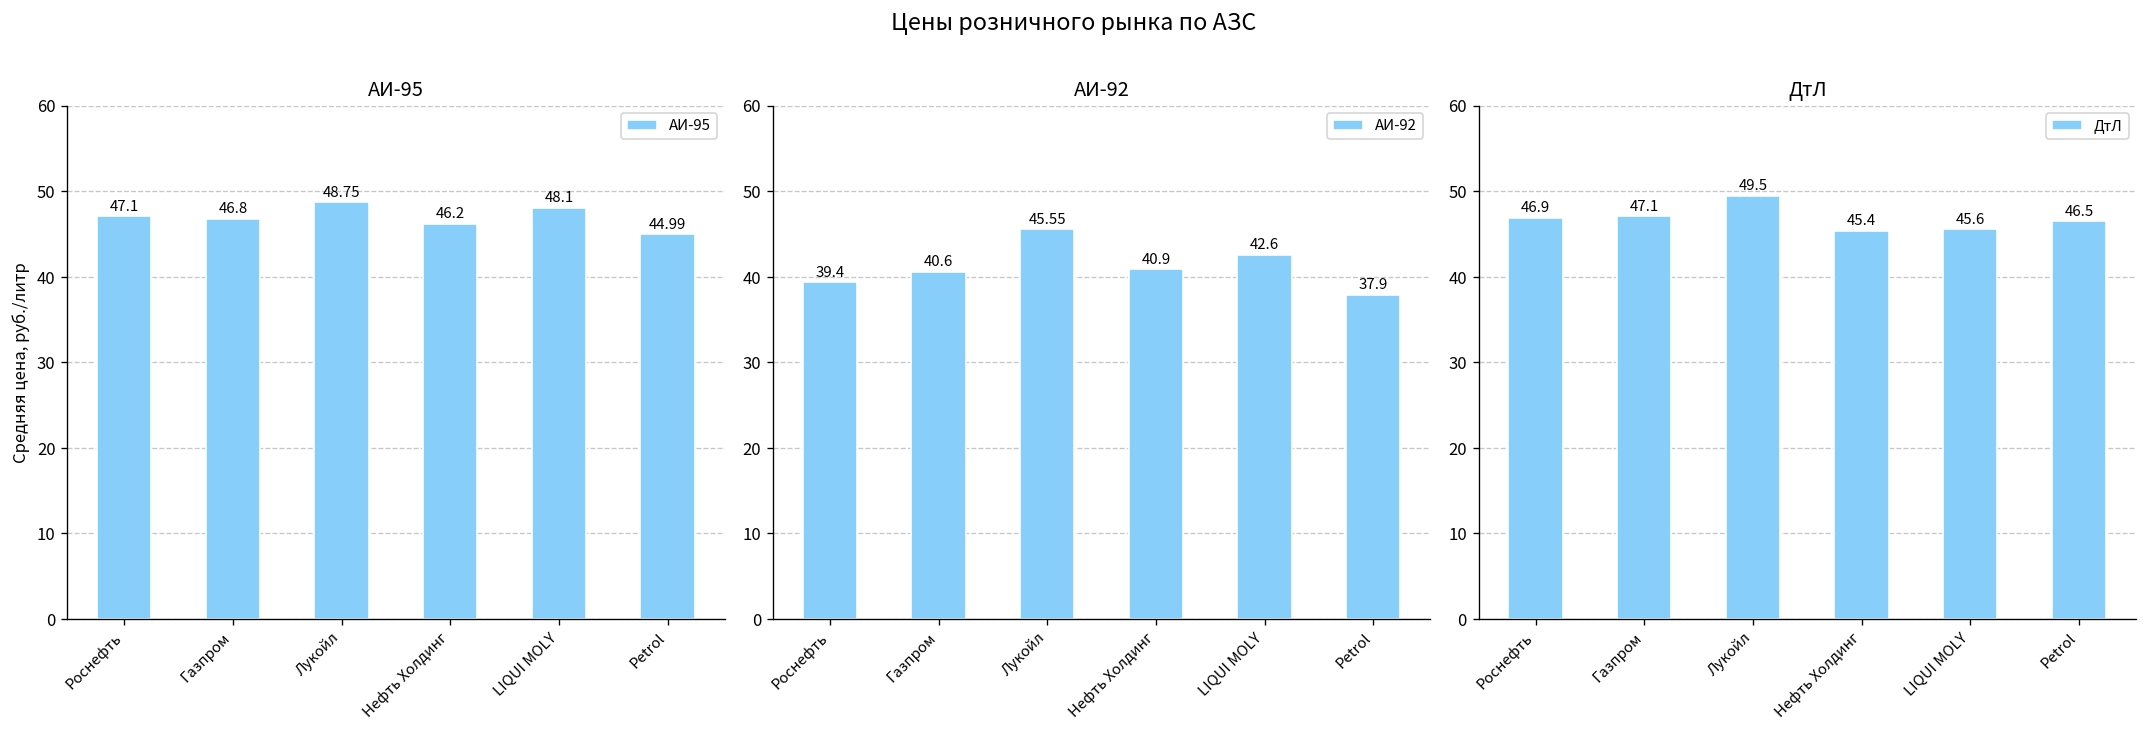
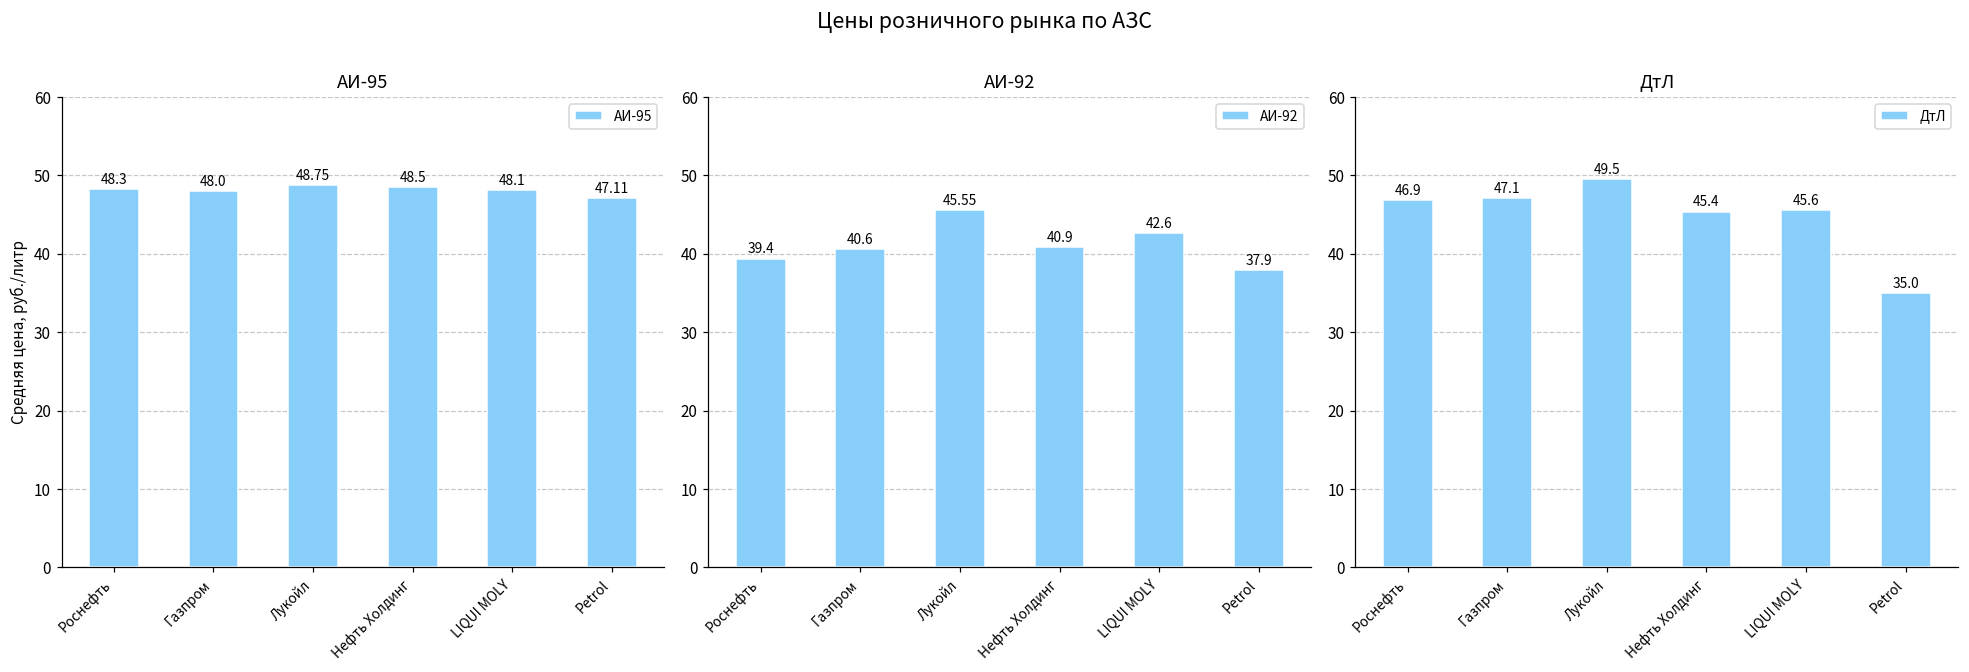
  {
    "АИ-95": {
-     "Роснефть": 47.1,
-     "Газпром": 46.8,
+     "Роснефть": 48.3,
+     "Газпром": 48.0,
      "Лукойл": 48.75,
-     "Нефть Холдинг": 46.2,
+     "Нефть Холдинг": 48.5,
      "LIQUI MOLY": 48.1,
-     "Petrol": 44.99
+     "Petrol": 47.11
    },
    "АИ-92": {
      "Роснефть": 39.4,
      "Газпром": 40.6,
      "Лукойл": 45.55,
      "Нефть Холдинг": 40.9,
      "LIQUI MOLY": 42.6,
      "Petrol": 37.9
    },
    "ДтЛ": {
      "Роснефть": 46.9,
      "Газпром": 47.1,
      "Лукойл": 49.5,
      "Нефть Холдинг": 45.4,
      "LIQUI MOLY": 45.6,
-     "Petrol": 46.5
+     "Petrol": 35.0
    }
  }
